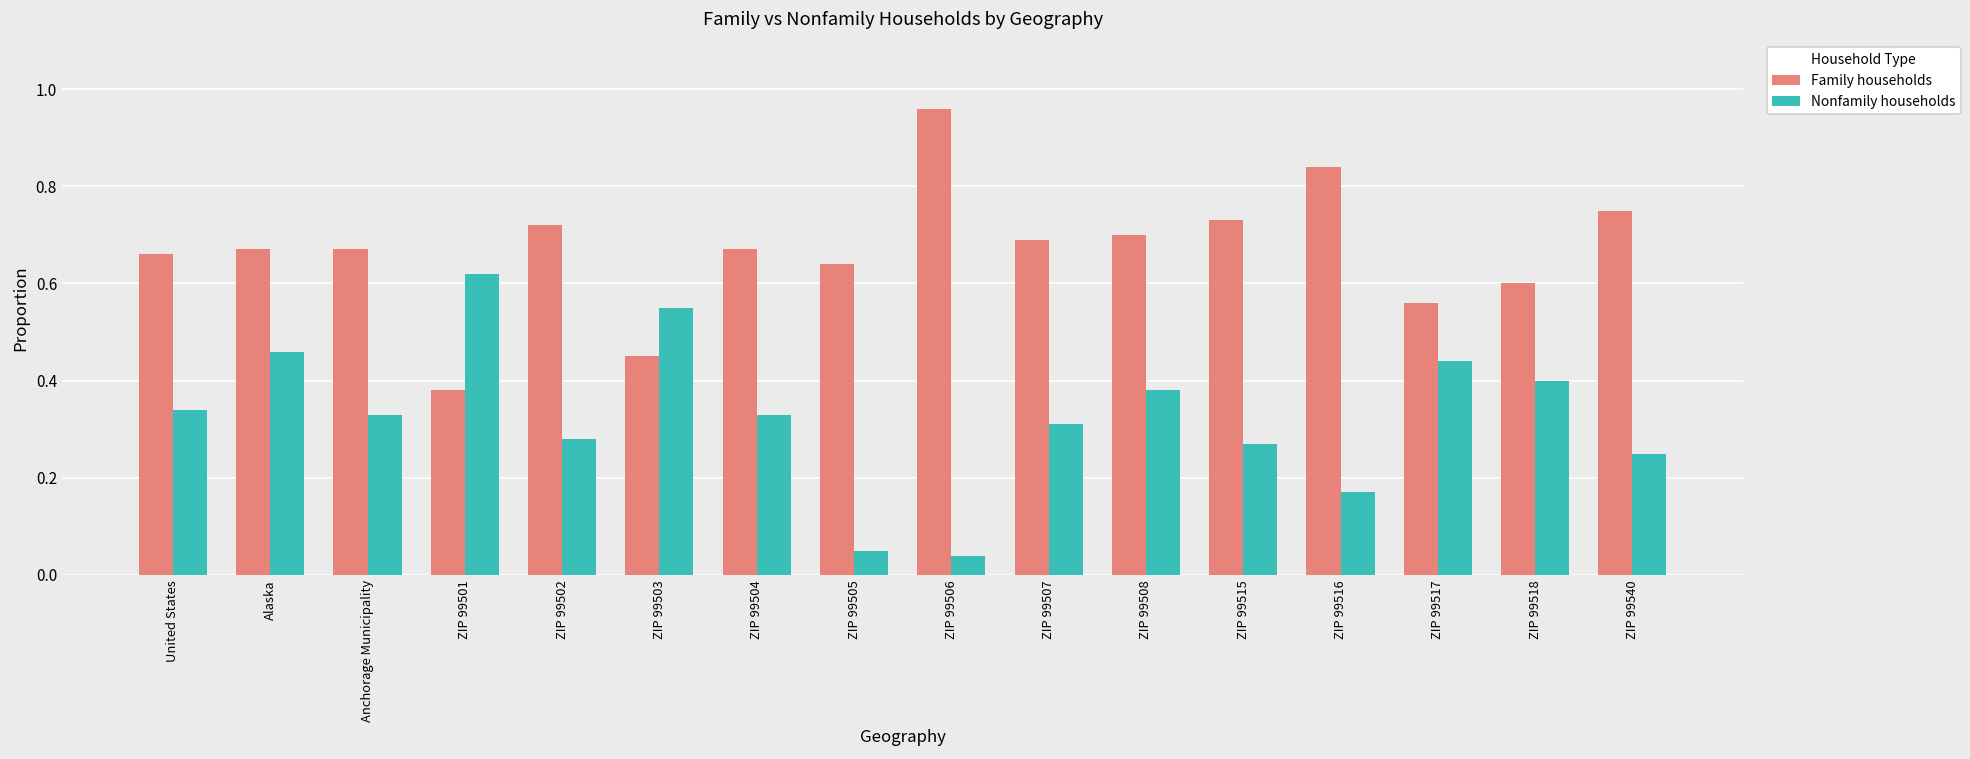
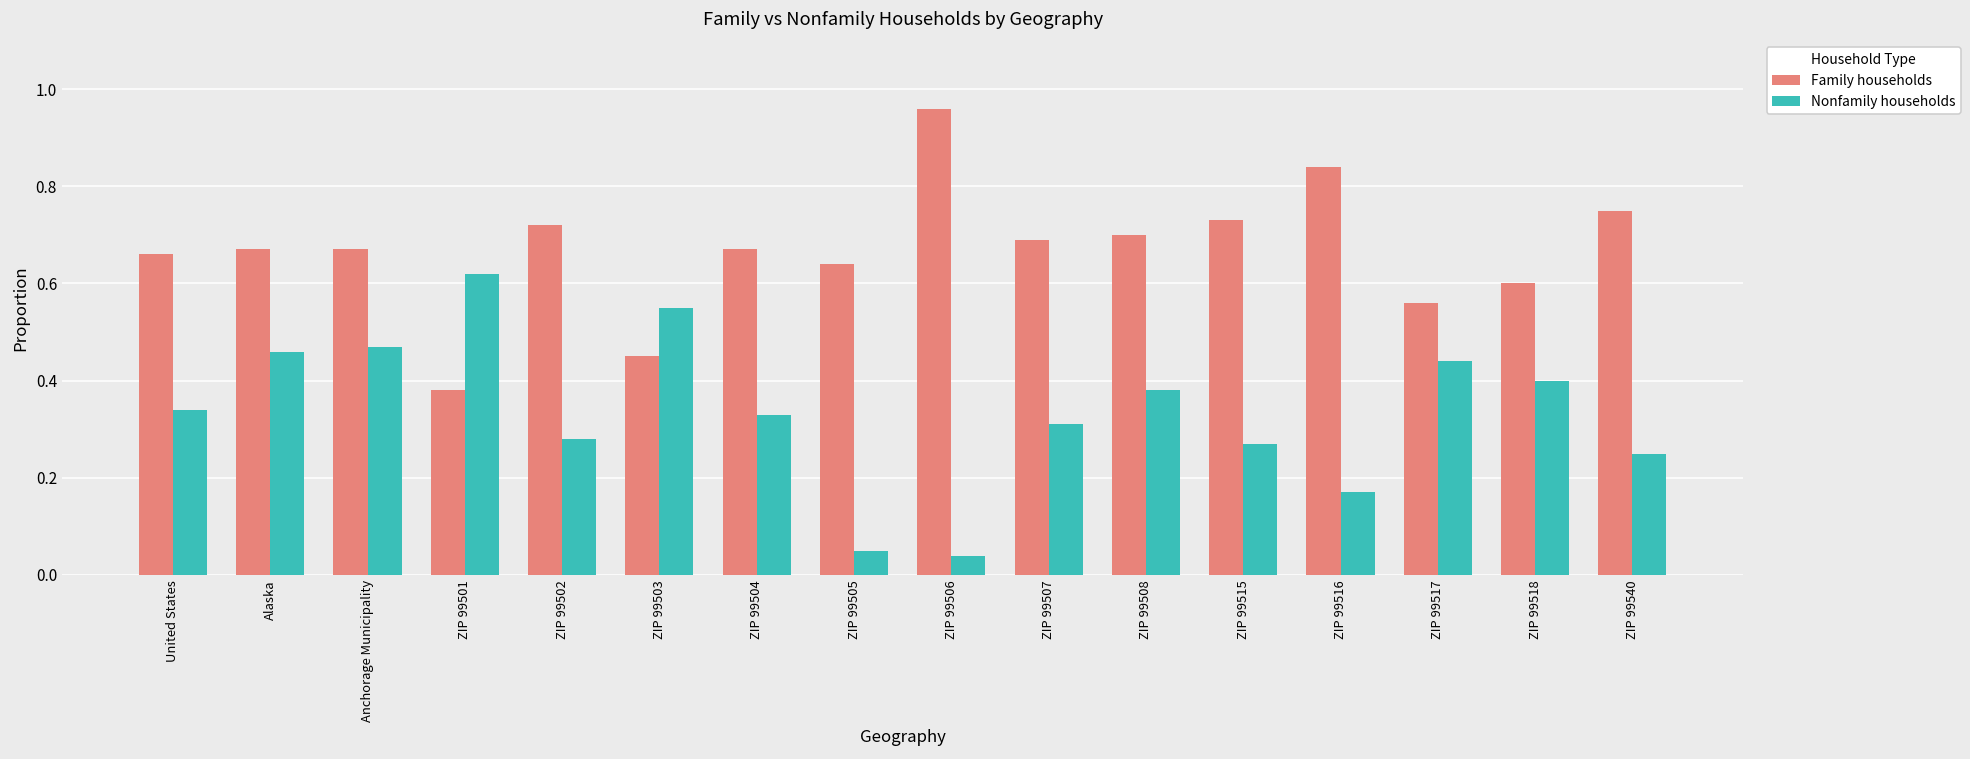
  {
    "Family households": {
      "United States": 0.66,
      "Alaska": 0.67,
      "Anchorage Municipality": 0.67,
      "ZIP 99501": 0.38,
      "ZIP 99502": 0.72,
      "ZIP 99503": 0.45,
      "ZIP 99504": 0.67,
      "ZIP 99505": 0.64,
      "ZIP 99506": 0.96,
      "ZIP 99507": 0.69,
      "ZIP 99508": 0.70,
      "ZIP 99515": 0.73,
      "ZIP 99516": 0.84,
      "ZIP 99517": 0.56,
      "ZIP 99518": 0.60,
      "ZIP 99540": 0.75
    },
    "Nonfamily households": {
      "United States": 0.34,
      "Alaska": 0.46,
-     "Anchorage Municipality": 0.33,
+     "Anchorage Municipality": 0.47,
      "ZIP 99501": 0.62,
      "ZIP 99502": 0.28,
      "ZIP 99503": 0.55,
      "ZIP 99504": 0.33,
      "ZIP 99505": 0.05,
      "ZIP 99506": 0.04,
      "ZIP 99507": 0.31,
      "ZIP 99508": 0.38,
      "ZIP 99515": 0.27,
      "ZIP 99516": 0.17,
      "ZIP 99517": 0.44,
      "ZIP 99518": 0.40,
      "ZIP 99540": 0.25
    }
  }
